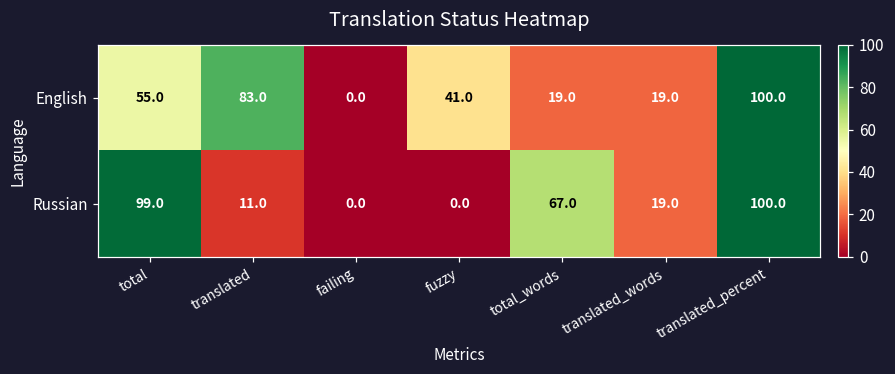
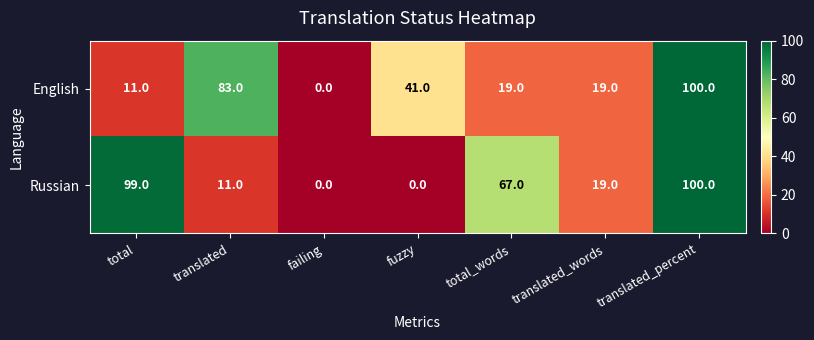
  {
    "English": {
-     "total": 55.0,
+     "total": 11.0,
      "translated": 83.0,
      "failing": 0.0,
      "fuzzy": 41.0,
      "total_words": 19.0,
      "translated_words": 19.0,
      "translated_percent": 100.0
    },
    "Russian": {
      "total": 99.0,
      "translated": 11.0,
      "failing": 0.0,
      "fuzzy": 0.0,
      "total_words": 67.0,
      "translated_words": 19.0,
      "translated_percent": 100.0
    }
  }
